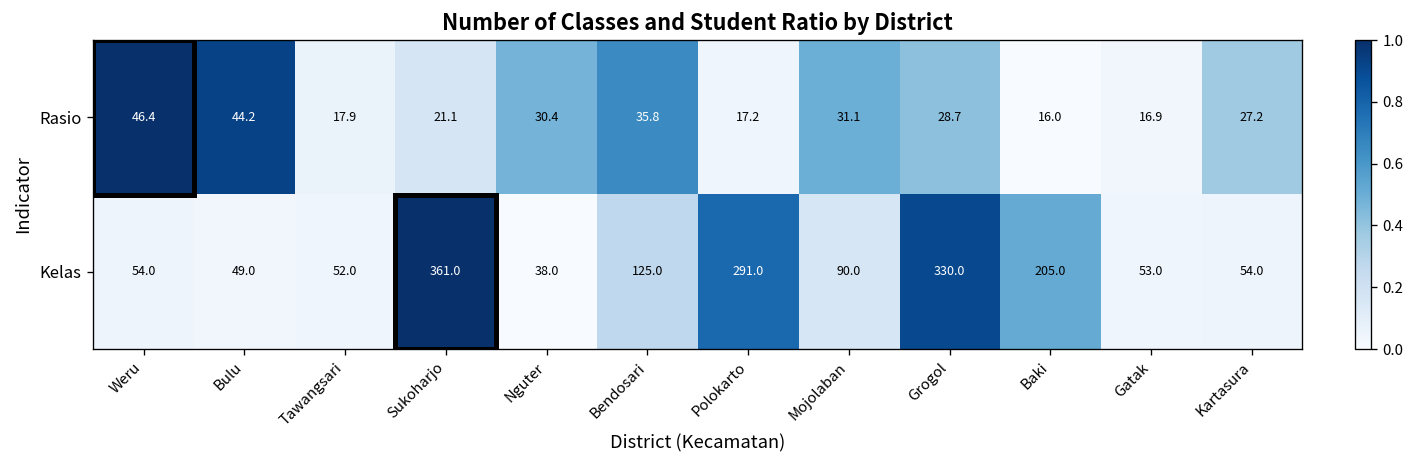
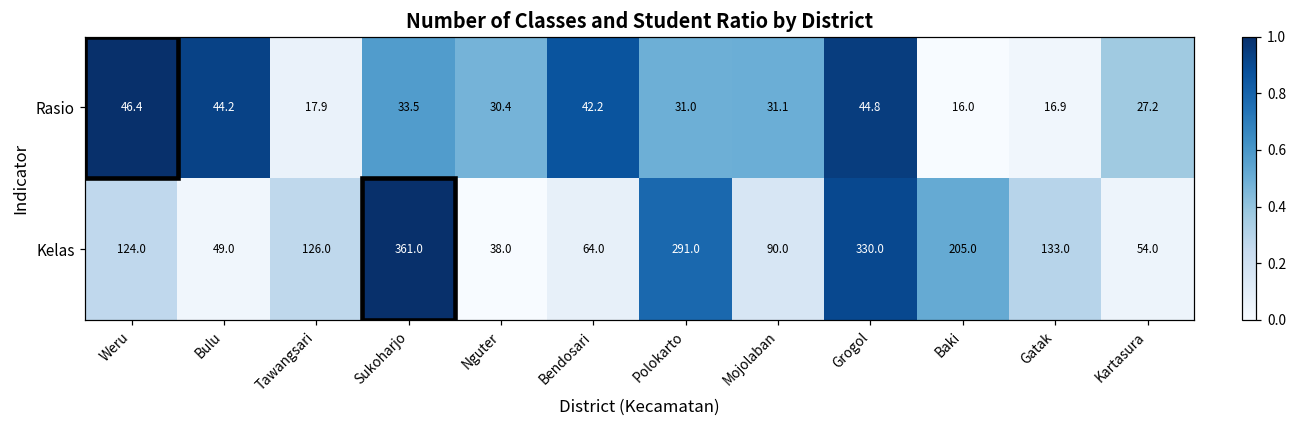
  {
    "Rasio": {
      "Weru": 46.4,
      "Bulu": 44.2,
      "Tawangsari": 17.9,
-     "Sukoharjo": 21.1,
+     "Sukoharjo": 33.5,
      "Nguter": 30.4,
-     "Bendosari": 35.8,
-     "Polokarto": 17.2,
+     "Bendosari": 42.2,
+     "Polokarto": 31.0,
      "Mojolaban": 31.1,
-     "Grogol": 28.7,
+     "Grogol": 44.8,
      "Baki": 16.0,
      "Gatak": 16.9,
      "Kartasura": 27.2
    },
    "Kelas": {
-     "Weru": 54.0,
+     "Weru": 124.0,
      "Bulu": 49.0,
-     "Tawangsari": 52.0,
+     "Tawangsari": 126.0,
      "Sukoharjo": 361.0,
      "Nguter": 38.0,
-     "Bendosari": 125.0,
+     "Bendosari": 64.0,
      "Polokarto": 291.0,
      "Mojolaban": 90.0,
      "Grogol": 330.0,
      "Baki": 205.0,
-     "Gatak": 53.0,
+     "Gatak": 133.0,
      "Kartasura": 54.0
    }
  }
